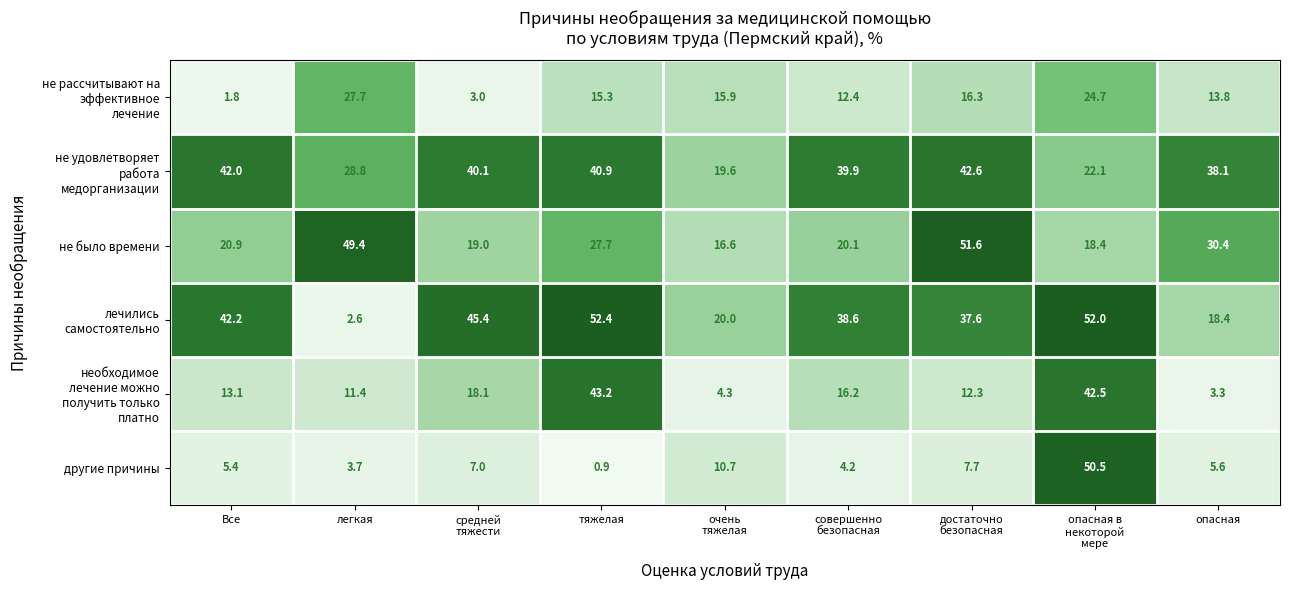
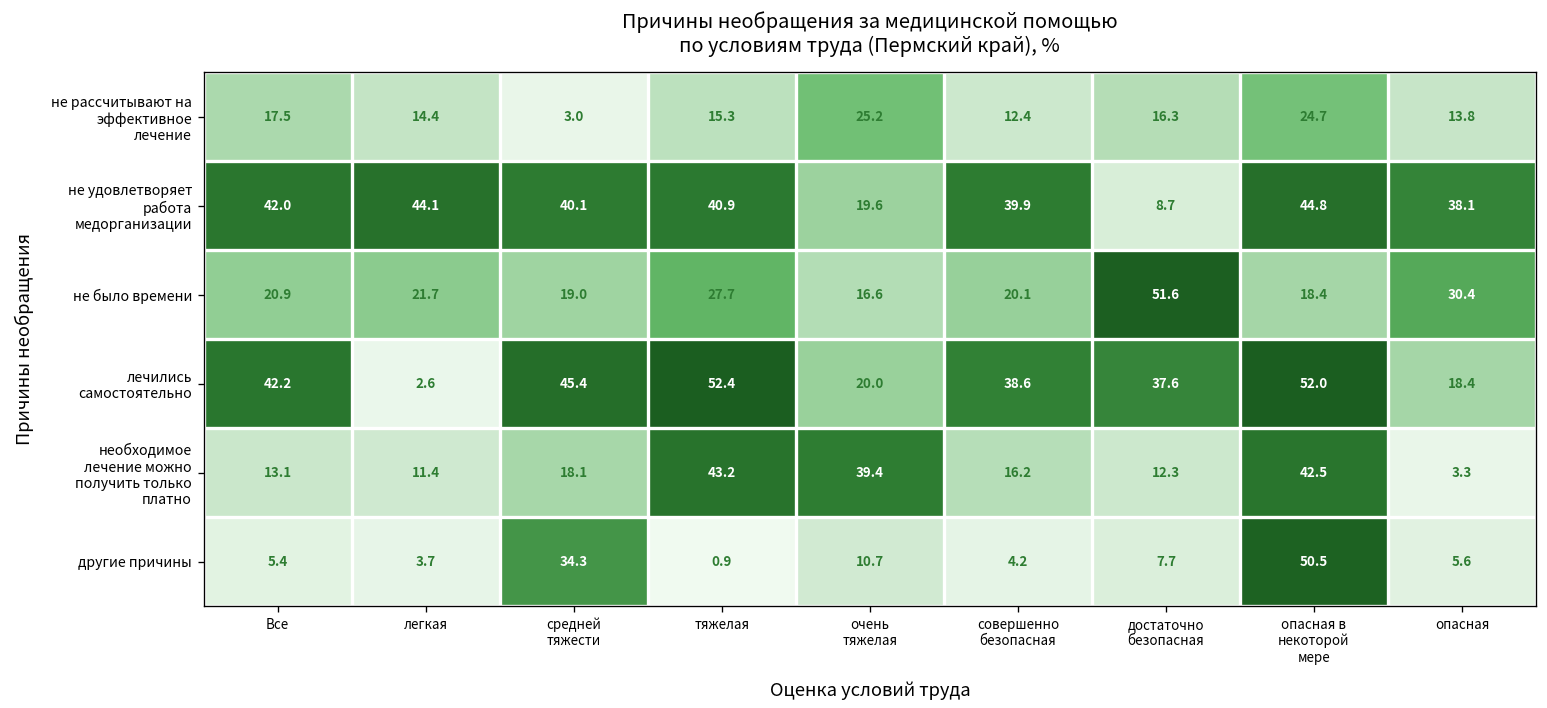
  {
    "не рассчитывают на эффективное лечение": {
-     "Все": 1.8,
-     "легкая": 27.7,
+     "Все": 17.5,
+     "легкая": 14.4,
      "средней тяжести": 3.0,
      "тяжелая": 15.3,
-     "очень тяжелая": 15.9,
+     "очень тяжелая": 25.2,
      "совершенно безопасная": 12.4,
      "достаточно безопасная": 16.3,
      "опасная в некоторой мере": 24.7,
      "опасная": 13.8
    },
    "не удовлетворяет работа медорганизации": {
      "Все": 42.0,
-     "легкая": 28.8,
+     "легкая": 44.1,
      "средней тяжести": 40.1,
      "тяжелая": 40.9,
      "очень тяжелая": 19.6,
      "совершенно безопасная": 39.9,
-     "достаточно безопасная": 42.6,
-     "опасная в некоторой мере": 22.1,
+     "достаточно безопасная": 8.7,
+     "опасная в некоторой мере": 44.8,
      "опасная": 38.1
    },
    "не было времени": {
      "Все": 20.9,
-     "легкая": 49.4,
+     "легкая": 21.7,
      "средней тяжести": 19.0,
      "тяжелая": 27.7,
      "очень тяжелая": 16.6,
      "совершенно безопасная": 20.1,
      "достаточно безопасная": 51.6,
      "опасная в некоторой мере": 18.4,
      "опасная": 30.4
    },
    "лечились самостоятельно": {
      "Все": 42.2,
      "легкая": 2.6,
      "средней тяжести": 45.4,
      "тяжелая": 52.4,
      "очень тяжелая": 20.0,
      "совершенно безопасная": 38.6,
      "достаточно безопасная": 37.6,
      "опасная в некоторой мере": 52.0,
      "опасная": 18.4
    },
    "необходимое лечение можно получить только платно": {
      "Все": 13.1,
      "легкая": 11.4,
      "средней тяжести": 18.1,
      "тяжелая": 43.2,
-     "очень тяжелая": 4.3,
+     "очень тяжелая": 39.4,
      "совершенно безопасная": 16.2,
      "достаточно безопасная": 12.3,
      "опасная в некоторой мере": 42.5,
      "опасная": 3.3
    },
    "другие причины": {
      "Все": 5.4,
      "легкая": 3.7,
-     "средней тяжести": 7.0,
+     "средней тяжести": 34.3,
      "тяжелая": 0.9,
      "очень тяжелая": 10.7,
      "совершенно безопасная": 4.2,
      "достаточно безопасная": 7.7,
      "опасная в некоторой мере": 50.5,
      "опасная": 5.6
    }
  }
